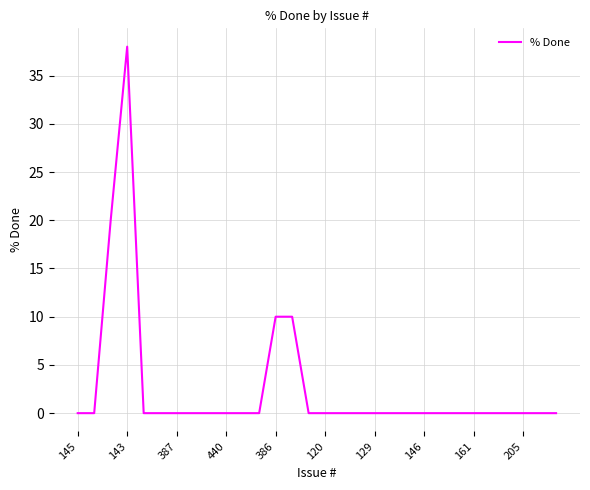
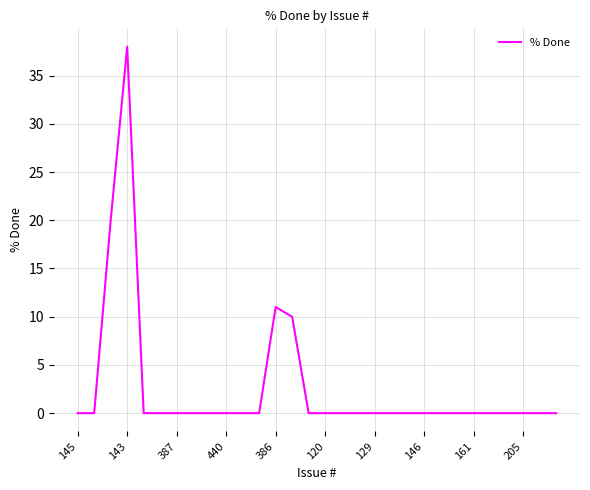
  {
    "145": 0,
    "143": 38,
    "387": 0,
    "440": 0,
-   "386": 10,
+   "386": 11,
    "120": 0,
    "129": 0,
    "146": 0,
    "161": 0,
    "205": 0
  }
